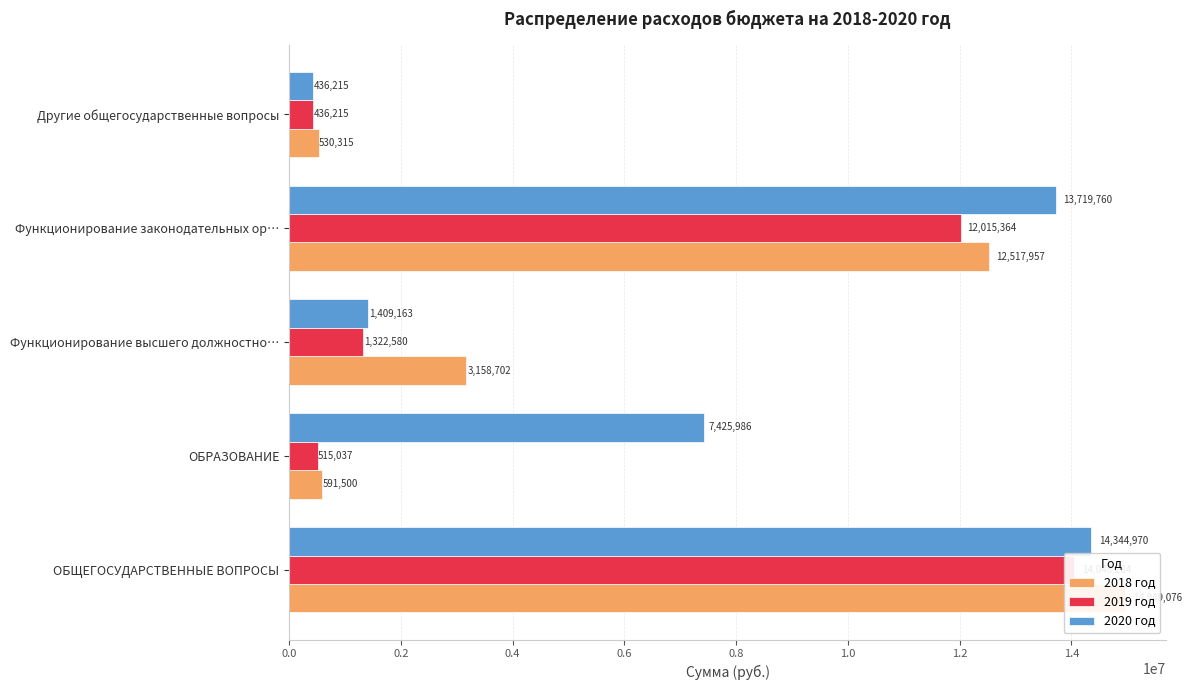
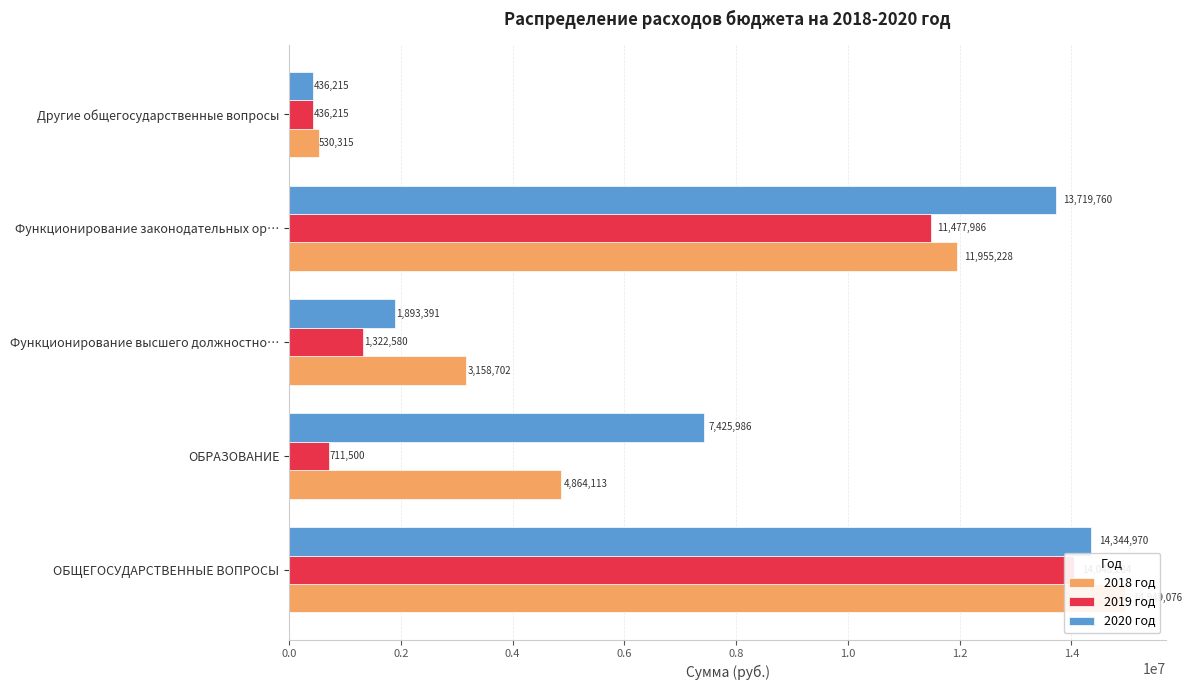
  {
    "2018 год": {
      "Другие общегосударственные вопросы": "530,315",
-     "Функционирование законодательных ор…": "12,517,957",
+     "Функционирование законодательных ор…": "11,955,228",
      "Функционирование высшего должностно…": "3,158,702",
-     "ОБРАЗОВАНИЕ": "591,500"
+     "ОБРАЗОВАНИЕ": "4,864,113"
    },
    "2019 год": {
      "Другие общегосударственные вопросы": "436,215",
-     "Функционирование законодательных ор…": "12,015,364",
+     "Функционирование законодательных ор…": "11,477,986",
      "Функционирование высшего должностно…": "1,322,580",
-     "ОБРАЗОВАНИЕ": "515,037"
+     "ОБРАЗОВАНИЕ": "711,500"
    },
    "2020 год": {
      "Другие общегосударственные вопросы": "436,215",
      "Функционирование законодательных ор…": "13,719,760",
-     "Функционирование высшего должностно…": "1,409,163",
+     "Функционирование высшего должностно…": "1,893,391",
      "ОБРАЗОВАНИЕ": "7,425,986",
      "ОБЩЕГОСУДАРСТВЕННЫЕ ВОПРОСЫ": "14,344,970"
    }
  }
